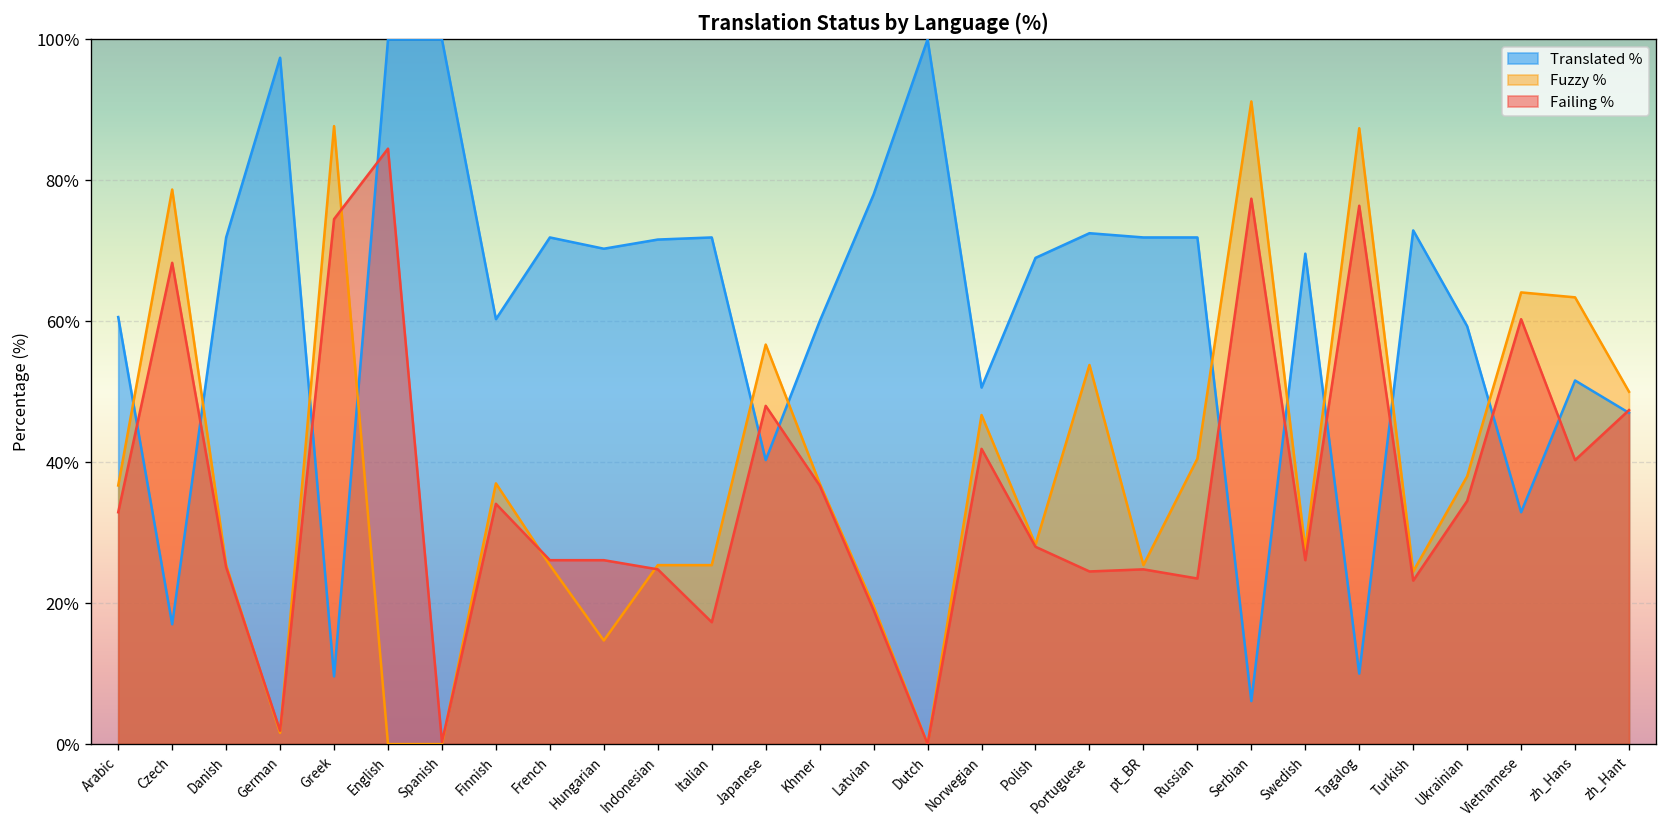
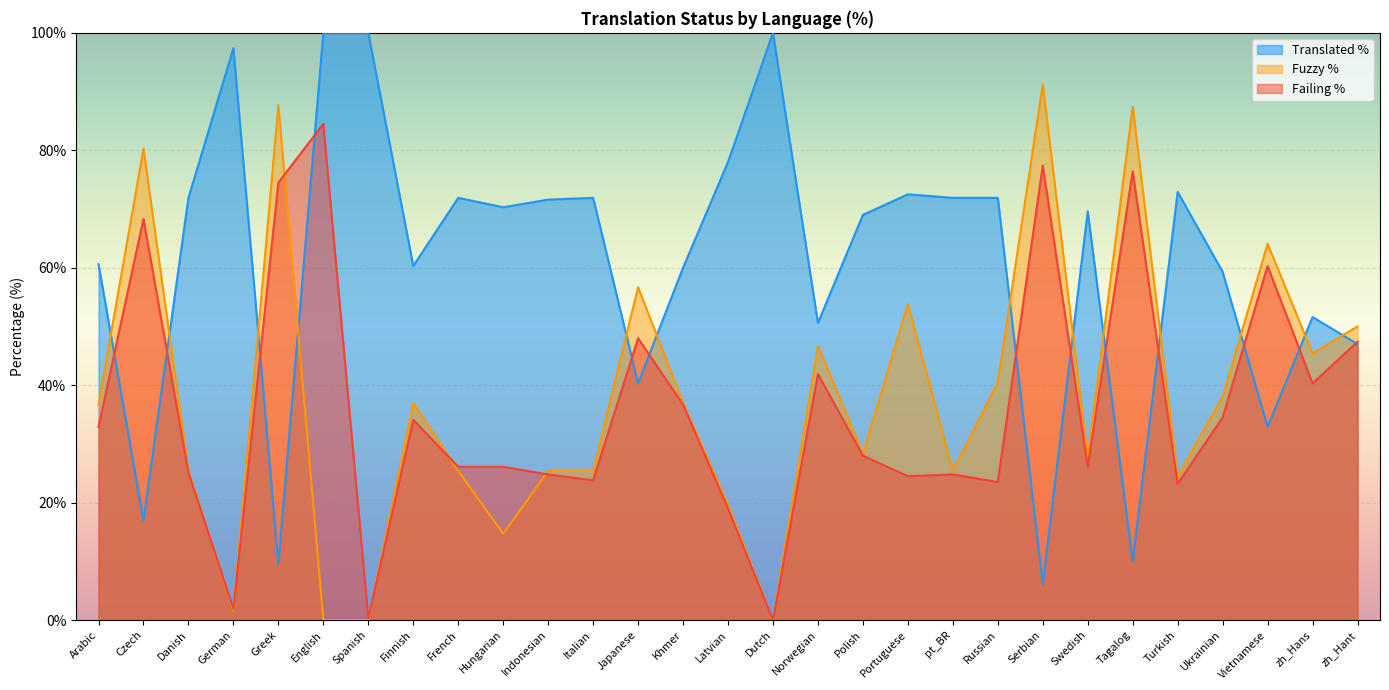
  {
    "Translated %": {
      "Arabic": "61%",
      "Czech": "17%",
      "Danish": "72%",
      "German": "97%",
      "Greek": "10%",
      "English": "100%",
      "Spanish": "100%",
      "Finnish": "60%",
      "French": "72%",
      "Hungarian": "70%",
      "Indonesian": "72%",
      "Italian": "72%",
      "Japanese": "40%",
      "Khmer": "60%",
      "Latvian": "78%",
      "Dutch": "100%",
      "Norwegian": "51%",
      "Polish": "69%",
      "Portuguese": "73%",
      "pt_BR": "72%",
      "Russian": "72%",
      "Serbian": "6%",
      "Swedish": "70%",
      "Tagalog": "10%",
      "Turkish": "73%",
      "Ukrainian": "59%",
      "Vietnamese": "33%",
      "zh_Hans": "52%"
    },
    "Fuzzy %": {
      "Arabic": "37%",
-     "Czech": "79%",
+     "Czech": "80%",
      "Greek": "88%",
      "English": "0%",
      "Finnish": "37%",
      "French": "25%",
      "Hungarian": "15%",
      "Indonesian": "25%",
      "Italian": "25%",
      "Japanese": "57%",
      "Latvian": "20%",
      "Norwegian": "47%",
      "Portuguese": "54%",
      "pt_BR": "25%",
      "Russian": "41%",
      "Serbian": "91%",
      "Swedish": "28%",
      "Tagalog": "87%",
      "Turkish": "25%",
      "Ukrainian": "38%",
      "Vietnamese": "64%",
-     "zh_Hans": "63%",
+     "zh_Hans": "45%",
      "zh_Hant": "50%"
    },
    "Failing %": {
      "Arabic": "33%",
      "Czech": "68%",
      "Greek": "75%",
      "English": "85%",
      "Finnish": "34%",
      "French": "26%",
      "Hungarian": "26%",
      "Indonesian": "25%",
-     "Italian": "17%",
+     "Italian": "24%",
      "Japanese": "48%",
      "Latvian": "19%",
      "Norwegian": "42%",
      "Portuguese": "25%",
      "pt_BR": "25%",
      "Russian": "24%",
      "Serbian": "77%",
      "Swedish": "26%",
      "Tagalog": "76%",
      "Turkish": "23%",
      "Ukrainian": "35%",
      "Vietnamese": "60%",
      "zh_Hans": "40%"
    }
  }
